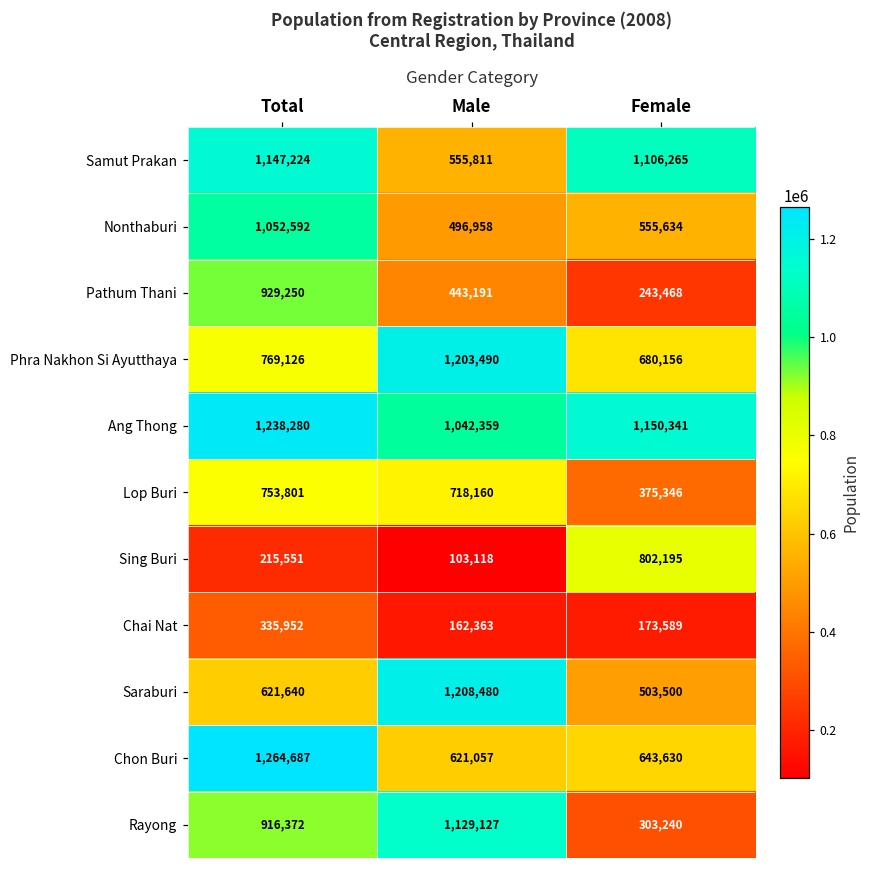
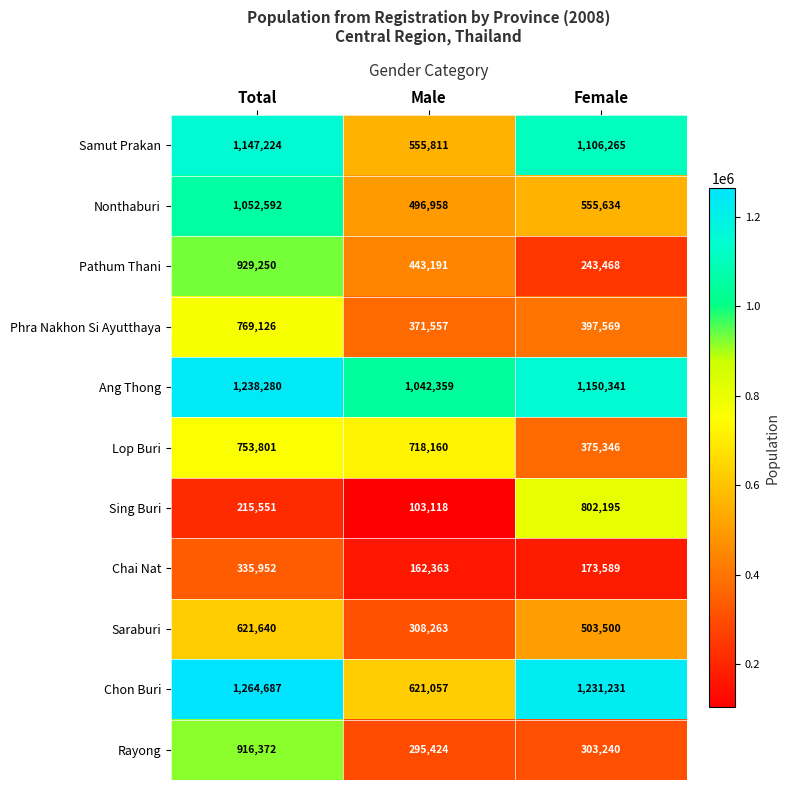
  {
    "Samut Prakan": {
      "Total": "1,147,224",
      "Male": "555,811",
      "Female": "1,106,265"
    },
    "Nonthaburi": {
      "Total": "1,052,592",
      "Male": "496,958",
      "Female": "555,634"
    },
    "Pathum Thani": {
      "Total": "929,250",
      "Male": "443,191",
      "Female": "243,468"
    },
    "Phra Nakhon Si Ayutthaya": {
      "Total": "769,126",
-     "Male": "1,203,490",
-     "Female": "680,156"
+     "Male": "371,557",
+     "Female": "397,569"
    },
    "Ang Thong": {
      "Total": "1,238,280",
      "Male": "1,042,359",
      "Female": "1,150,341"
    },
    "Lop Buri": {
      "Total": "753,801",
      "Male": "718,160",
      "Female": "375,346"
    },
    "Sing Buri": {
      "Total": "215,551",
      "Male": "103,118",
      "Female": "802,195"
    },
    "Chai Nat": {
      "Total": "335,952",
      "Male": "162,363",
      "Female": "173,589"
    },
    "Saraburi": {
      "Total": "621,640",
-     "Male": "1,208,480",
+     "Male": "308,263",
      "Female": "503,500"
    },
    "Chon Buri": {
      "Total": "1,264,687",
      "Male": "621,057",
-     "Female": "643,630"
+     "Female": "1,231,231"
    },
    "Rayong": {
      "Total": "916,372",
-     "Male": "1,129,127",
+     "Male": "295,424",
      "Female": "303,240"
    }
  }
